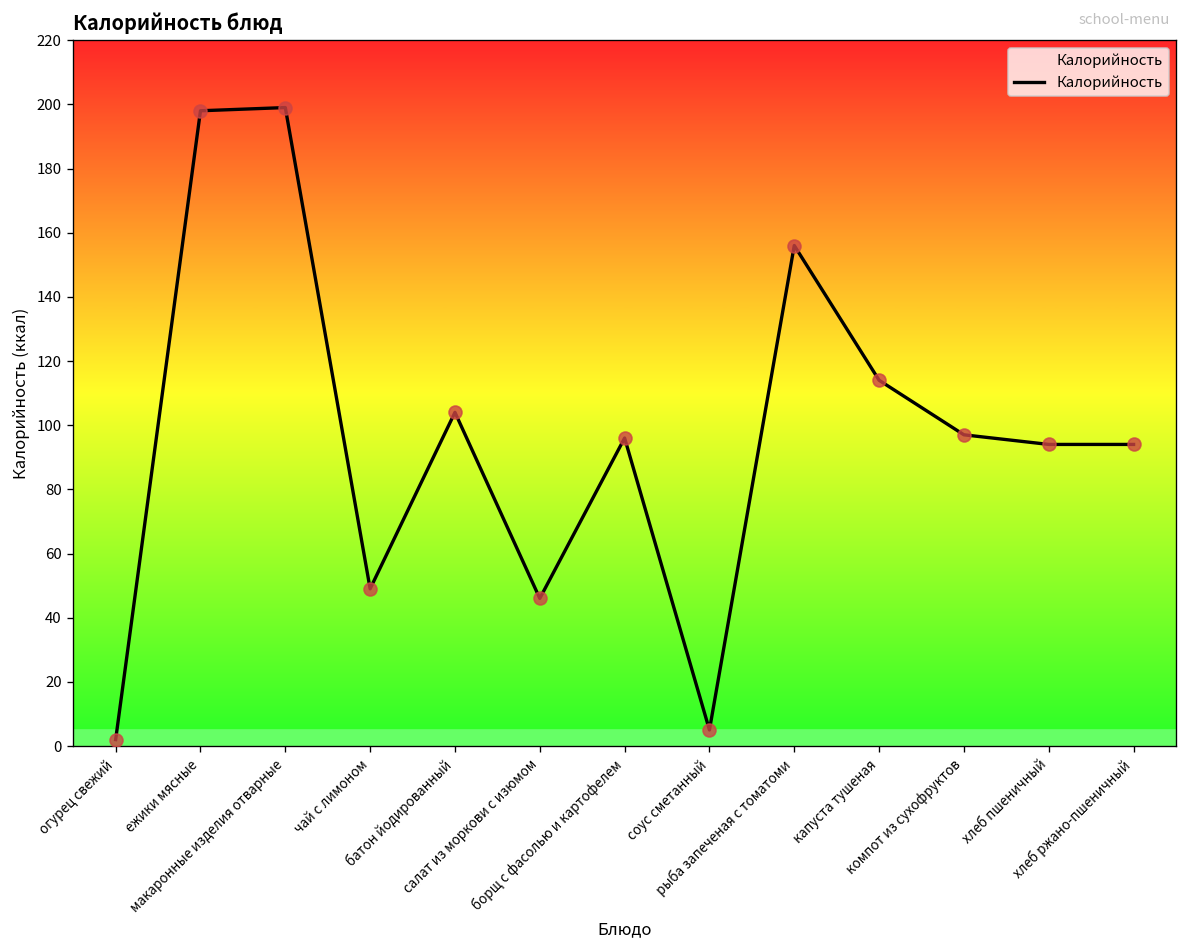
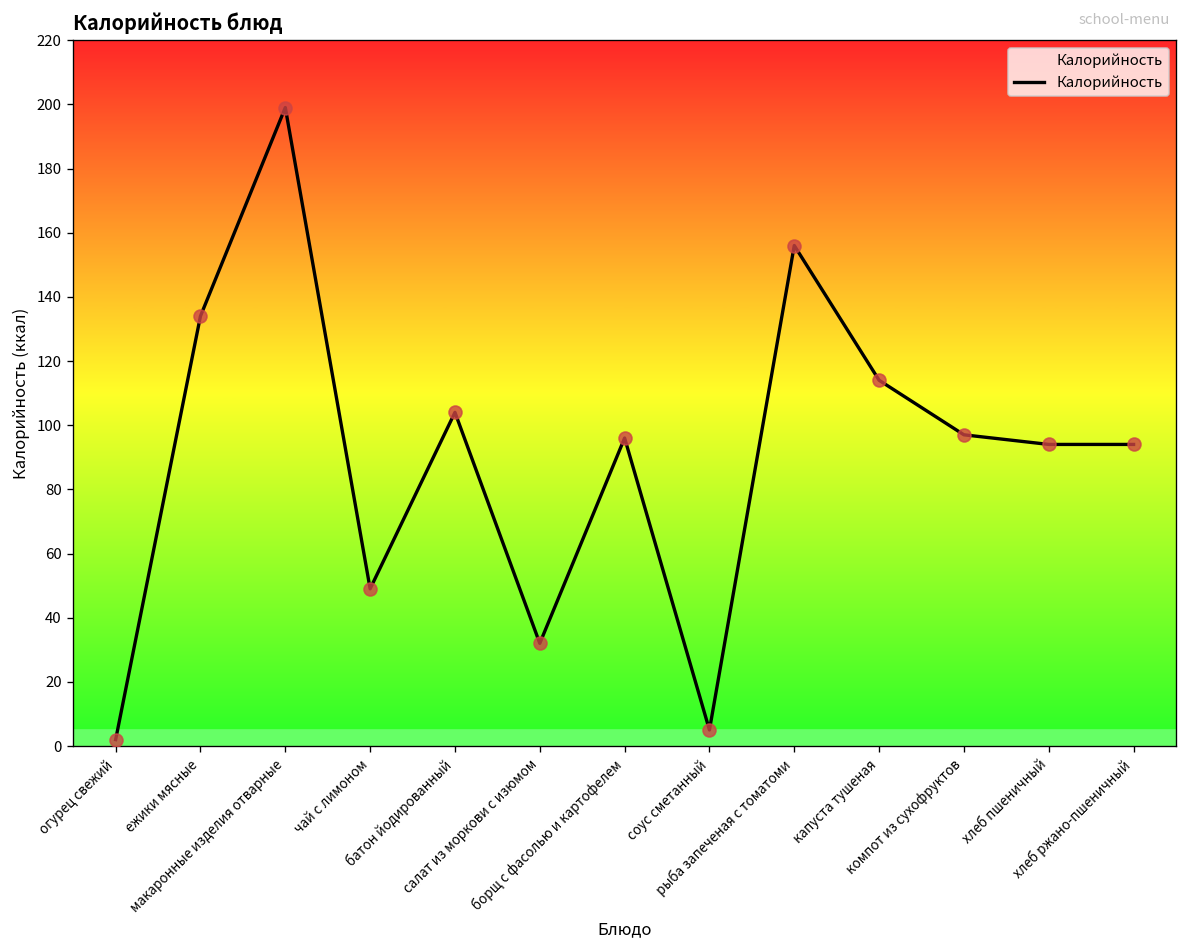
  {
-   "ежики мясные": 198,
+   "ежики мясные": 134,
    "макаронные изделия отварные": 199,
    "чай с лимоном": 49,
    "батон йодированный": 104,
-   "салат из моркови с изюмом": 46,
+   "салат из моркови с изюмом": 32,
    "борщ с фасолью и картофелем": 96,
    "рыба запеченая с томатоми": 156,
    "капуста тушеная": 114,
    "компот из сухофруктов": 97,
    "хлеб пшеничный": 94,
    "хлеб ржано-пшеничный": 94
  }
